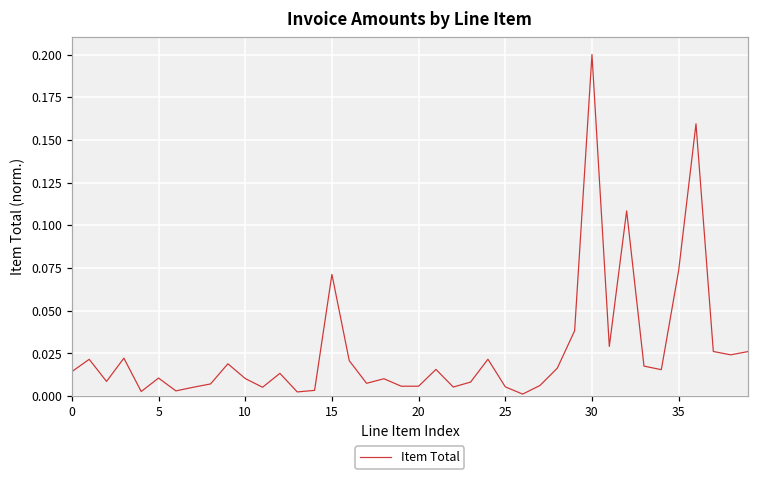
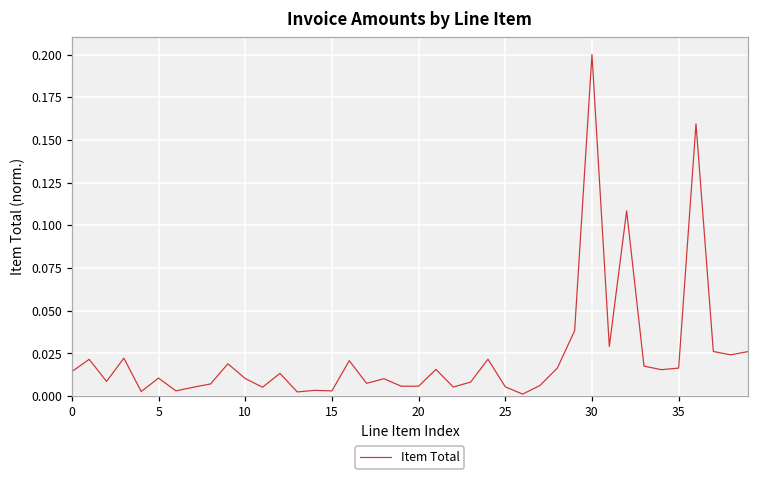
  {
    "0": 0.014,
    "5": 0.011,
    "10": 0.010,
-   "15": 0.071,
+   "15": 0.003,
    "20": 0.006,
    "25": 0.005,
    "30": 0.200,
-   "35": 0.074
+   "35": 0.016
  }
